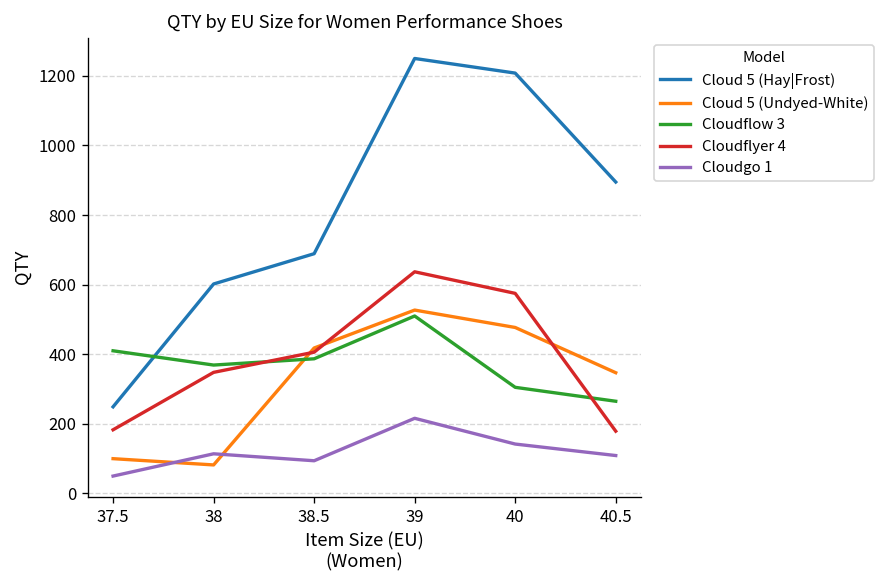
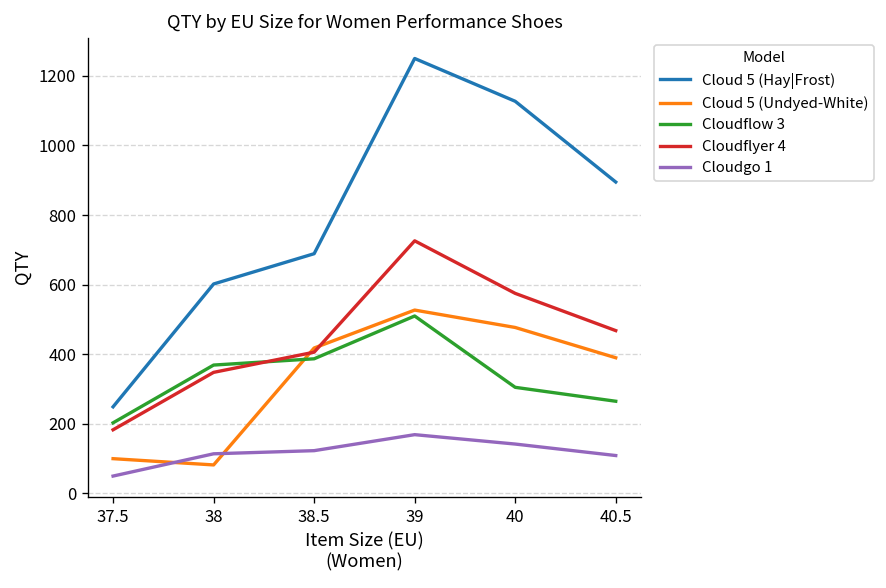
  {
    "Cloud 5 (Hay|Frost)": {
      "37.5": 250,
      "38": 600,
      "38.5": 690,
      "39": 1250,
-     "40": 1210,
+     "40": 1130,
      "40.5": 900
    },
    "Cloud 5 (Undyed-White)": {
      "37.5": 100,
      "38": 80,
      "38.5": 420,
      "39": 530,
      "40": 480,
-     "40.5": 350
+     "40.5": 390
    },
    "Cloudflow 3": {
-     "37.5": 410,
+     "37.5": 200,
      "38": 370,
      "38.5": 390,
      "39": 510,
      "40": 310,
      "40.5": 270
    },
    "Cloudflyer 4": {
      "37.5": 180,
      "38": 350,
      "38.5": 410,
-     "39": 640,
+     "39": 730,
      "40": 580,
-     "40.5": 180
+     "40.5": 470
    },
    "Cloudgo 1": {
      "37.5": 50,
      "38": 110,
-     "38.5": 90,
-     "39": 220,
+     "38.5": 120,
+     "39": 170,
      "40": 140,
      "40.5": 110
    }
  }
